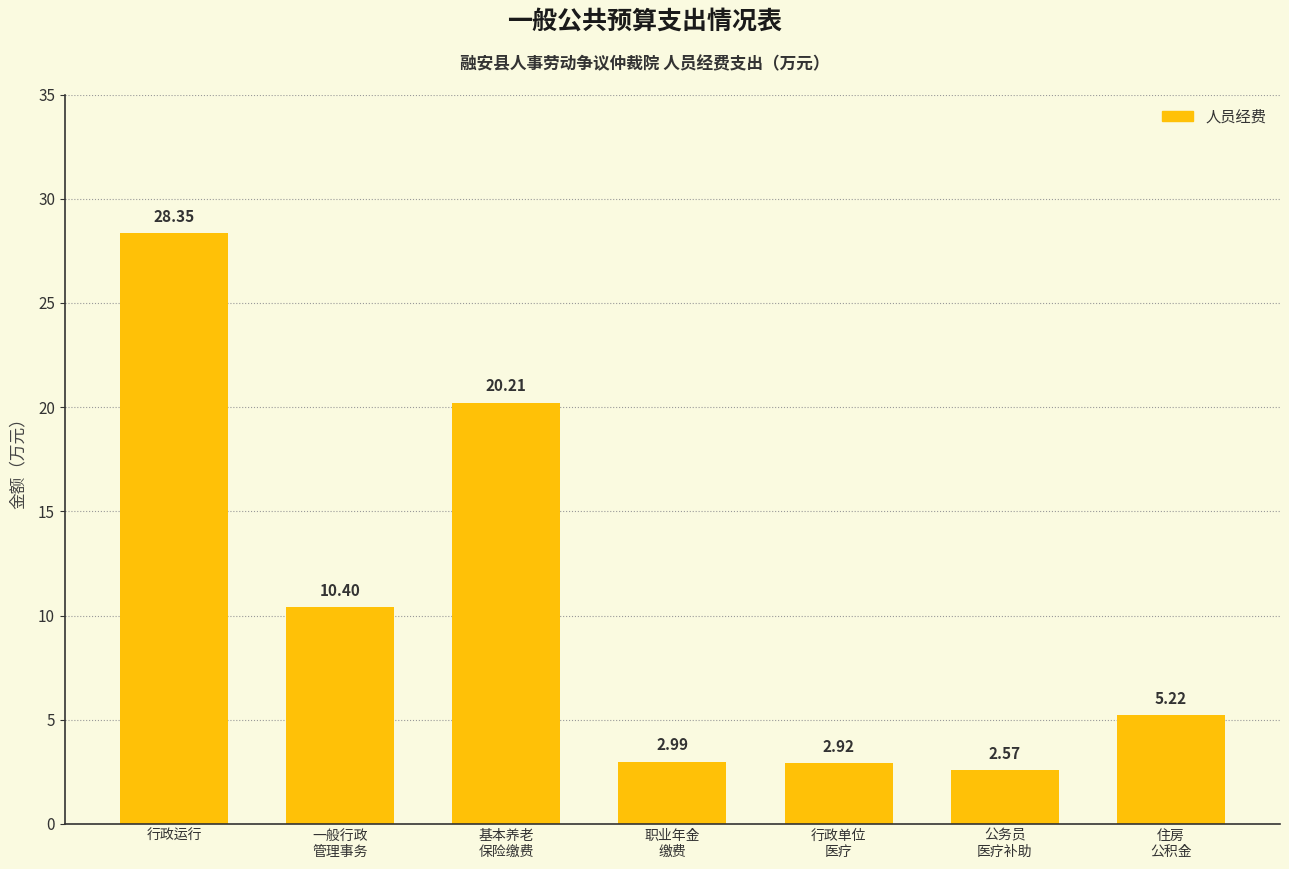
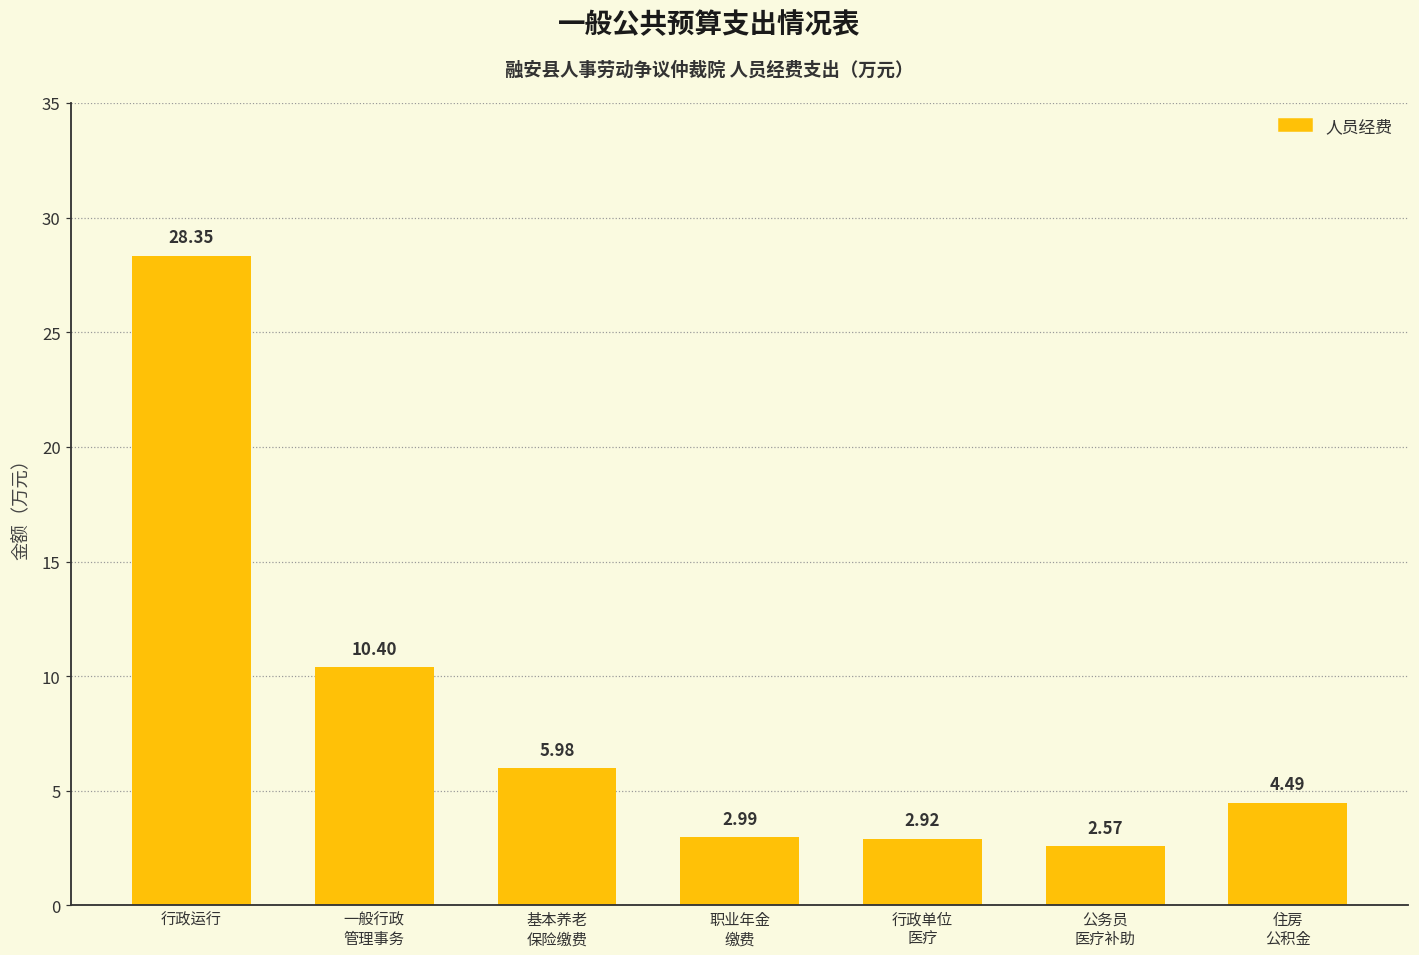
  {
    "行政运行": 28.35,
    "一般行政 管理事务": 10.40,
-   "基本养老 保险缴费": 20.21,
+   "基本养老 保险缴费": 5.98,
    "职业年金 缴费": 2.99,
    "行政单位 医疗": 2.92,
    "公务员 医疗补助": 2.57,
-   "住房 公积金": 5.22
+   "住房 公积金": 4.49
  }
